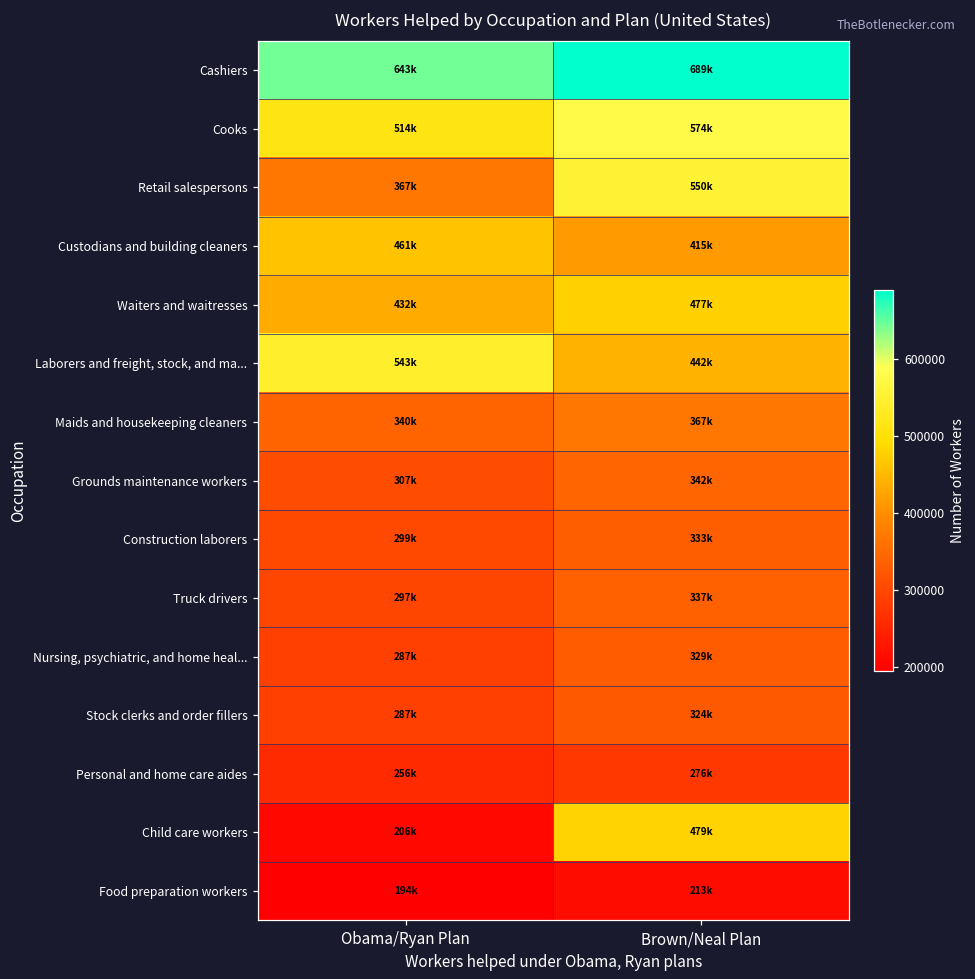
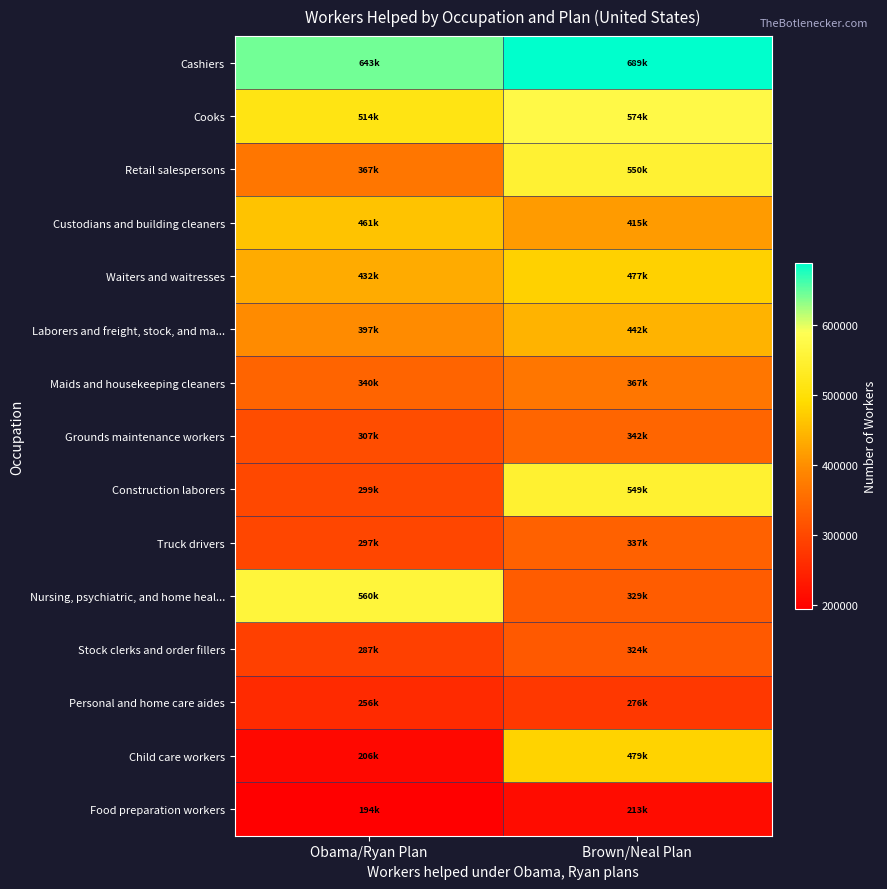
  {
    "Cashiers": {
      "Obama/Ryan Plan": "643k",
      "Brown/Neal Plan": "689k"
    },
    "Cooks": {
      "Obama/Ryan Plan": "514k",
      "Brown/Neal Plan": "574k"
    },
    "Retail salespersons": {
      "Obama/Ryan Plan": "367k",
      "Brown/Neal Plan": "550k"
    },
    "Custodians and building cleaners": {
      "Obama/Ryan Plan": "461k",
      "Brown/Neal Plan": "415k"
    },
    "Waiters and waitresses": {
      "Obama/Ryan Plan": "432k",
      "Brown/Neal Plan": "477k"
    },
    "Laborers and freight, stock, and ma...": {
-     "Obama/Ryan Plan": "543k",
+     "Obama/Ryan Plan": "397k",
      "Brown/Neal Plan": "442k"
    },
    "Maids and housekeeping cleaners": {
      "Obama/Ryan Plan": "340k",
      "Brown/Neal Plan": "367k"
    },
    "Grounds maintenance workers": {
      "Obama/Ryan Plan": "307k",
      "Brown/Neal Plan": "342k"
    },
    "Construction laborers": {
      "Obama/Ryan Plan": "299k",
-     "Brown/Neal Plan": "333k"
+     "Brown/Neal Plan": "549k"
    },
    "Truck drivers": {
      "Obama/Ryan Plan": "297k",
      "Brown/Neal Plan": "337k"
    },
    "Nursing, psychiatric, and home heal...": {
-     "Obama/Ryan Plan": "287k",
+     "Obama/Ryan Plan": "560k",
      "Brown/Neal Plan": "329k"
    },
    "Stock clerks and order fillers": {
      "Obama/Ryan Plan": "287k",
      "Brown/Neal Plan": "324k"
    },
    "Personal and home care aides": {
      "Obama/Ryan Plan": "256k",
      "Brown/Neal Plan": "276k"
    },
    "Child care workers": {
      "Obama/Ryan Plan": "206k",
      "Brown/Neal Plan": "479k"
    },
    "Food preparation workers": {
      "Obama/Ryan Plan": "194k",
      "Brown/Neal Plan": "213k"
    }
  }
